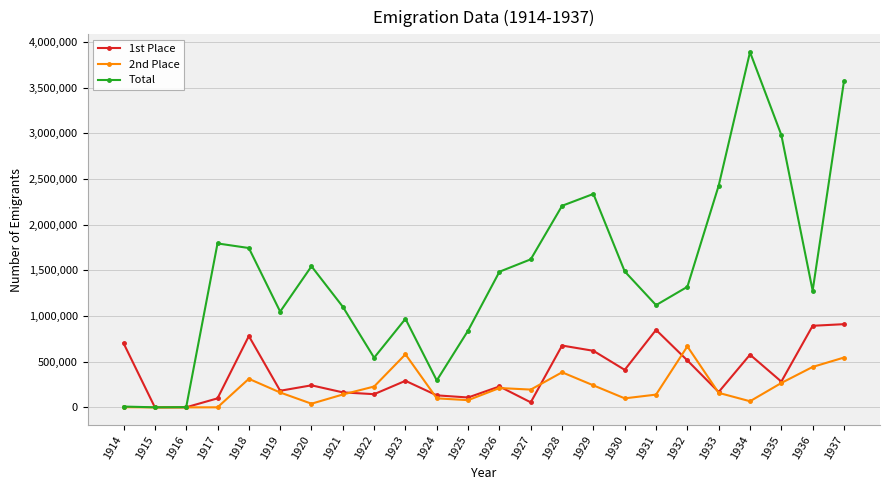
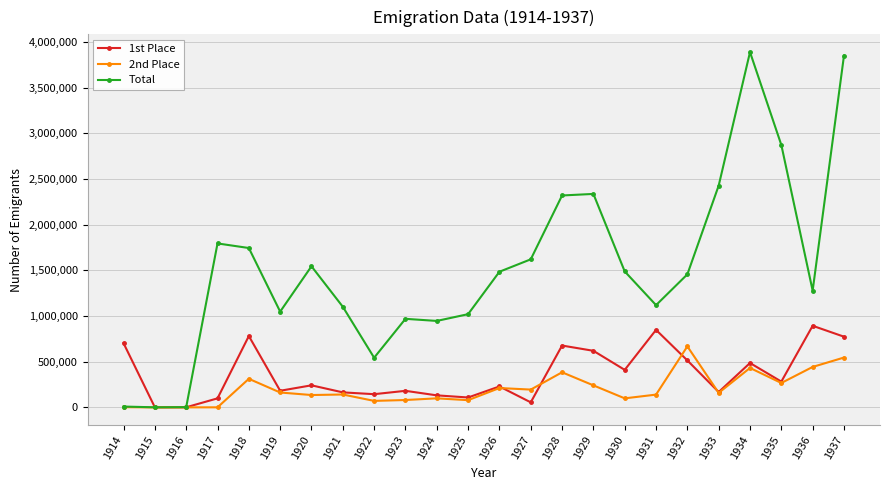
  {
    "1st Place": {
      "1914": "700,000",
      "1917": "100,000",
      "1918": "800,000",
      "1920": "200,000",
      "1922": "100,000",
-     "1923": "300,000",
+     "1923": "200,000",
      "1924": "100,000",
      "1925": "100,000",
      "1927": "100,000",
      "1928": "700,000",
      "1929": "600,000",
      "1930": "400,000",
      "1931": "800,000",
      "1932": "500,000",
-     "1934": "600,000",
+     "1934": "500,000",
      "1936": "900,000",
-     "1937": "900,000"
+     "1937": "800,000"
    },
    "2nd Place": {
      "1917": "0",
      "1918": "300,000",
-     "1920": "0",
-     "1922": "200,000",
-     "1923": "600,000",
+     "1920": "100,000",
+     "1922": "100,000",
+     "1923": "100,000",
      "1924": "100,000",
      "1925": "100,000",
      "1927": "200,000",
      "1928": "400,000",
      "1929": "200,000",
      "1930": "100,000",
      "1931": "100,000",
      "1932": "700,000",
-     "1934": "100,000",
+     "1934": "400,000",
      "1936": "400,000",
      "1937": "500,000"
    },
    "Total": {
      "1917": "1,800,000",
      "1918": "1,700,000",
      "1919": "1,000,000",
      "1920": "1,500,000",
      "1921": "1,100,000",
      "1922": "500,000",
      "1923": "1,000,000",
-     "1924": "300,000",
-     "1925": "800,000",
+     "1924": "900,000",
+     "1925": "1,000,000",
      "1926": "1,500,000",
      "1927": "1,600,000",
-     "1928": "2,200,000",
+     "1928": "2,300,000",
      "1929": "2,300,000",
      "1930": "1,500,000",
      "1931": "1,100,000",
-     "1932": "1,300,000",
+     "1932": "1,500,000",
      "1933": "2,400,000",
      "1934": "3,900,000",
-     "1935": "3,000,000",
+     "1935": "2,900,000",
      "1936": "1,300,000",
-     "1937": "3,600,000"
+     "1937": "3,900,000"
    }
  }
